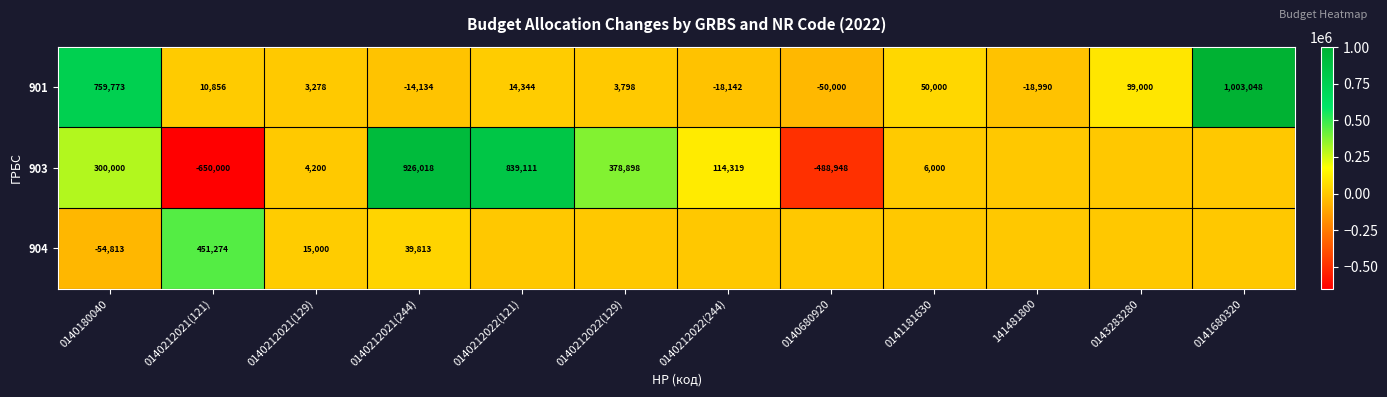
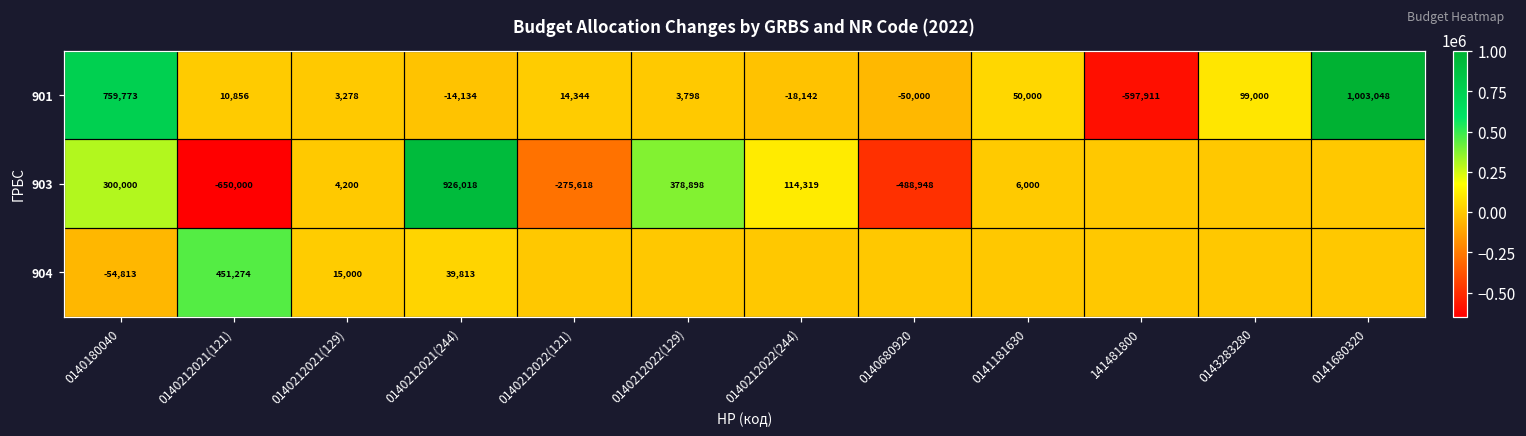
  {
    "901": {
      "0140180040": "759,773",
      "0140212021(121)": "10,856",
      "0140212021(129)": "3,278",
      "0140212021(244)": "-14,134",
      "0140212022(121)": "14,344",
      "0140212022(129)": "3,798",
      "0140212022(244)": "-18,142",
      "0140680920": "-50,000",
      "0141181630": "50,000",
-     "141481800": "-18,990",
+     "141481800": "-597,911",
      "0143283280": "99,000",
      "0141680320": "1,003,048"
    },
    "903": {
      "0140180040": "300,000",
      "0140212021(121)": "-650,000",
      "0140212021(129)": "4,200",
      "0140212021(244)": "926,018",
-     "0140212022(121)": "839,111",
+     "0140212022(121)": "-275,618",
      "0140212022(129)": "378,898",
      "0140212022(244)": "114,319",
      "0140680920": "-488,948",
      "0141181630": "6,000"
    },
    "904": {
      "0140180040": "-54,813",
      "0140212021(121)": "451,274",
      "0140212021(129)": "15,000",
      "0140212021(244)": "39,813"
    }
  }
